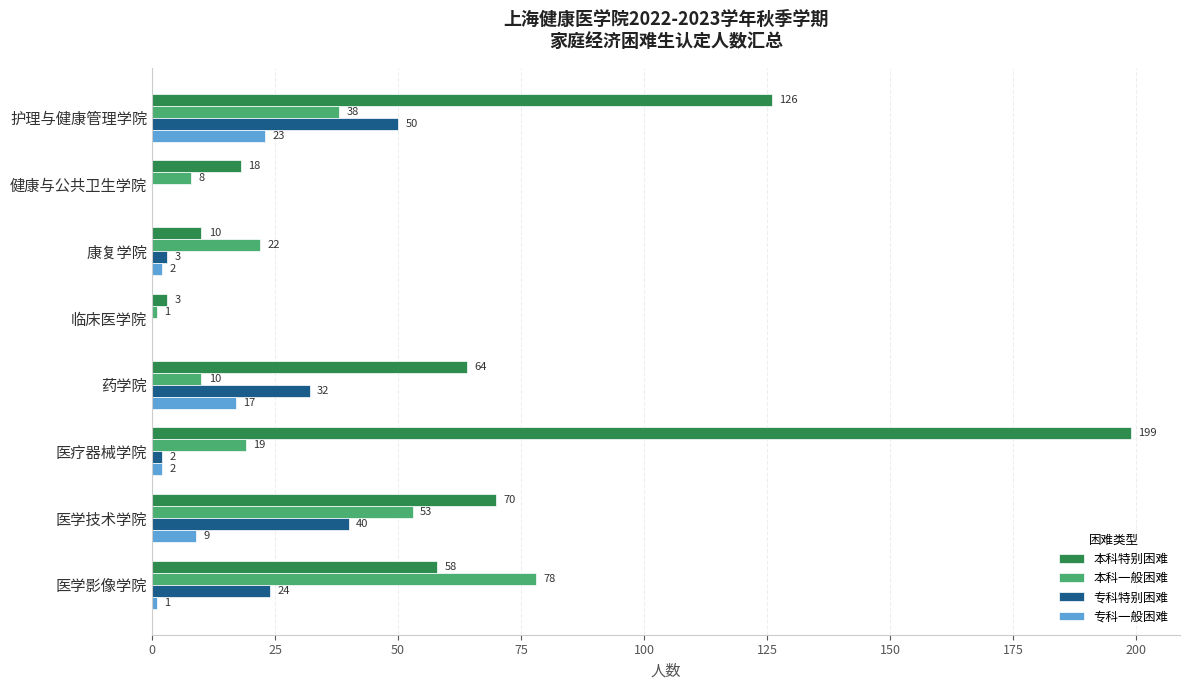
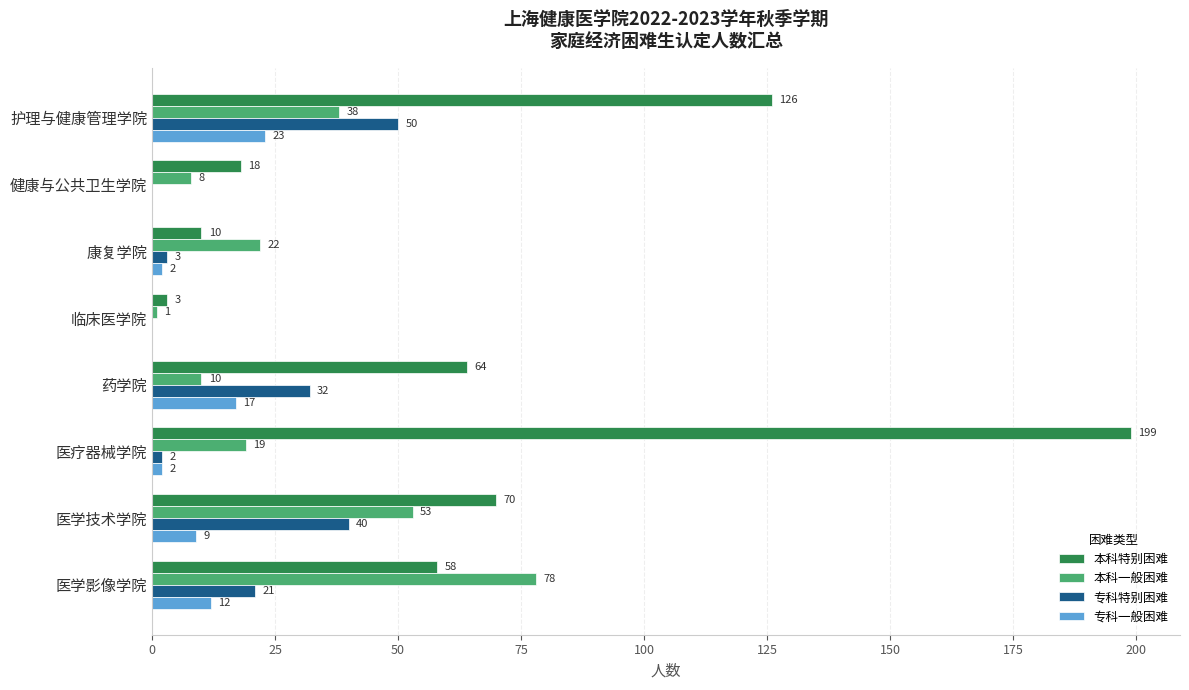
  {
    "专科特别困难": {
      "护理与健康管理学院": 50,
      "康复学院": 3,
      "药学院": 32,
      "医疗器械学院": 2,
      "医学技术学院": 40,
-     "医学影像学院": 24
+     "医学影像学院": 21
    },
    "专科一般困难": {
      "护理与健康管理学院": 23,
      "康复学院": 2,
      "药学院": 17,
      "医疗器械学院": 2,
      "医学技术学院": 9,
-     "医学影像学院": 1
+     "医学影像学院": 12
    }
  }
